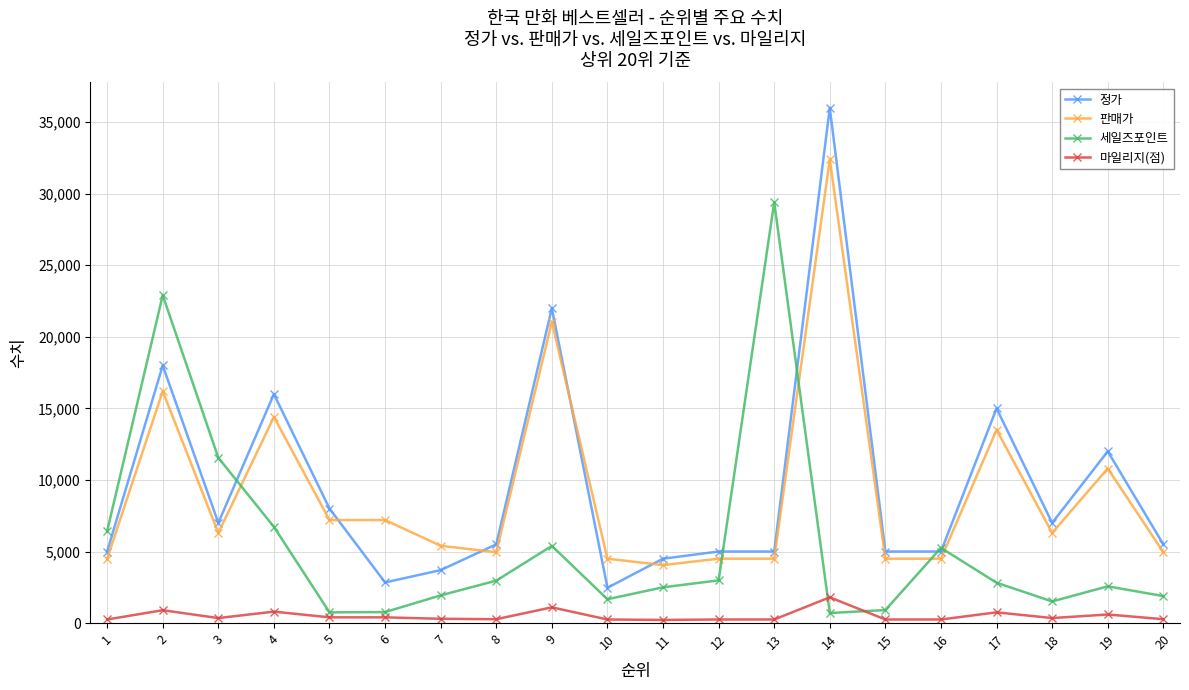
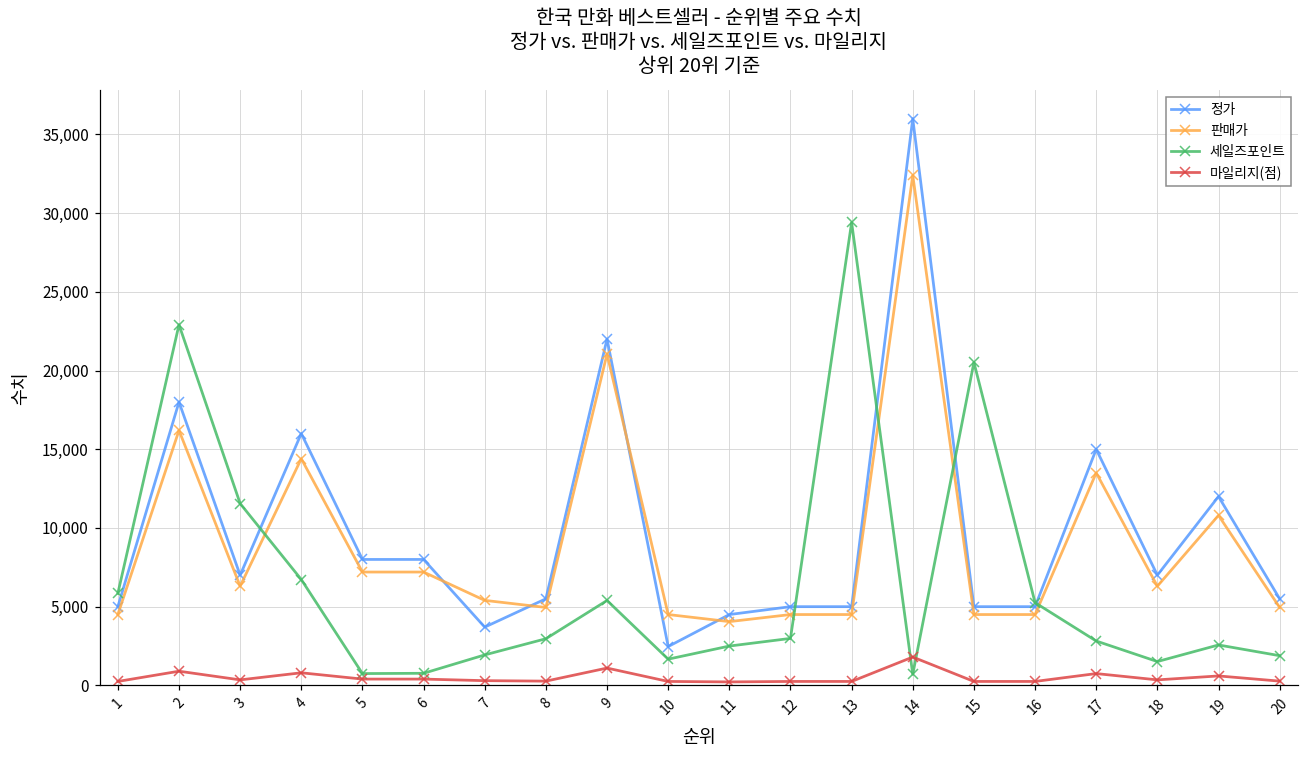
  {
    "정가": {
      "1": "5,000",
      "2": "18,000",
      "3": "7,000",
      "4": "16,000",
      "5": "8,000",
-     "6": "2,800",
+     "6": "8,000",
      "7": "3,700",
      "8": "5,500",
      "9": "22,000",
      "10": "2,500",
      "11": "4,500",
      "12": "5,000",
      "13": "5,000",
      "14": "36,000",
      "15": "5,000",
      "16": "5,000",
      "17": "15,000",
      "18": "7,000",
      "19": "12,000",
      "20": "5,500"
    },
    "판매가": {
      "1": "4,500",
      "2": "16,200",
      "3": "6,300",
      "4": "14,400",
      "5": "7,200",
      "6": "7,200",
      "7": "5,400",
      "8": "5,000",
      "9": "21,100",
      "10": "4,500",
      "11": "4,100",
      "12": "4,500",
      "13": "4,500",
      "14": "32,400",
      "15": "4,500",
      "16": "4,500",
      "17": "13,500",
      "18": "6,300",
      "19": "10,800",
      "20": "5,000"
    },
    "세일즈포인트": {
-     "1": "6,400",
+     "1": "5,800",
      "2": "22,900",
      "3": "11,600",
      "4": "6,700",
      "5": "800",
      "6": "800",
      "7": "1,900",
      "8": "3,000",
      "9": "5,400",
      "10": "1,700",
      "11": "2,500",
      "12": "3,000",
      "13": "29,400",
      "14": "700",
-     "15": "900",
+     "15": "20,500",
      "16": "5,300",
      "17": "2,800",
      "18": "1,500",
      "19": "2,600",
      "20": "1,900"
    },
    "마일리지(점)": {
      "1": "300",
      "2": "900",
      "3": "400",
      "4": "800",
      "5": "400",
      "6": "400",
      "7": "300",
      "8": "300",
      "9": "1,100",
      "10": "300",
      "11": "200",
      "12": "300",
      "13": "300",
      "14": "1,800",
      "15": "300",
      "16": "300",
      "17": "800",
      "18": "400",
      "19": "600",
      "20": "300"
    }
  }
